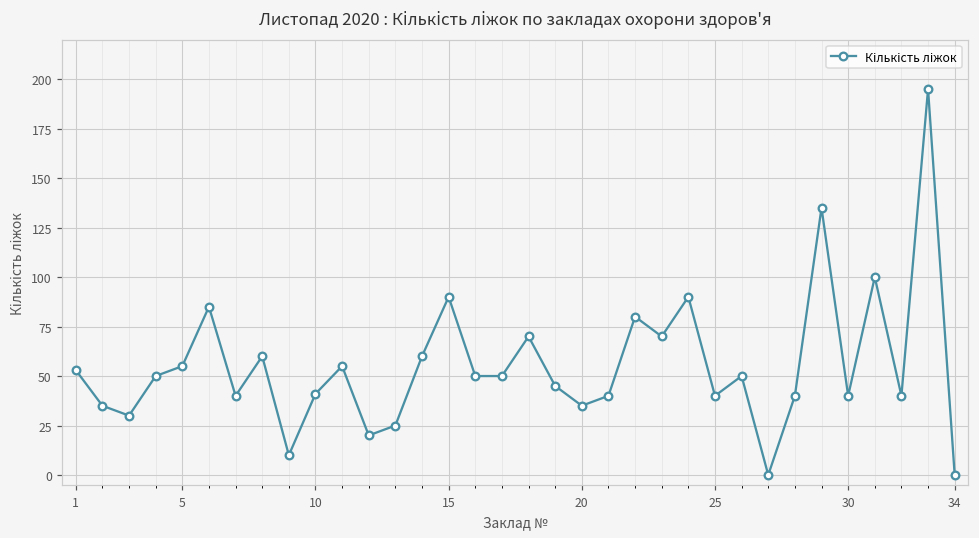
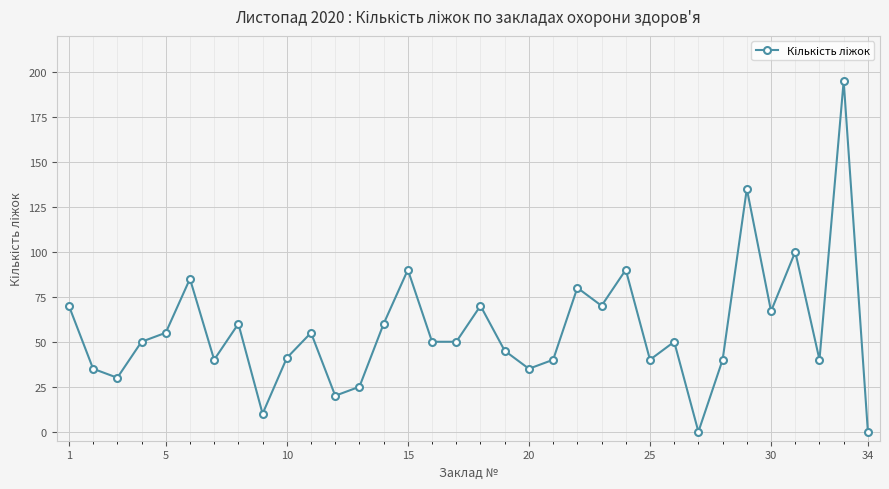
  {
-   "1": 53,
+   "1": 70,
    "5": 55,
    "10": 41,
    "15": 90,
    "20": 35,
    "25": 40,
-   "30": 40,
+   "30": 67,
    "34": 0
  }
